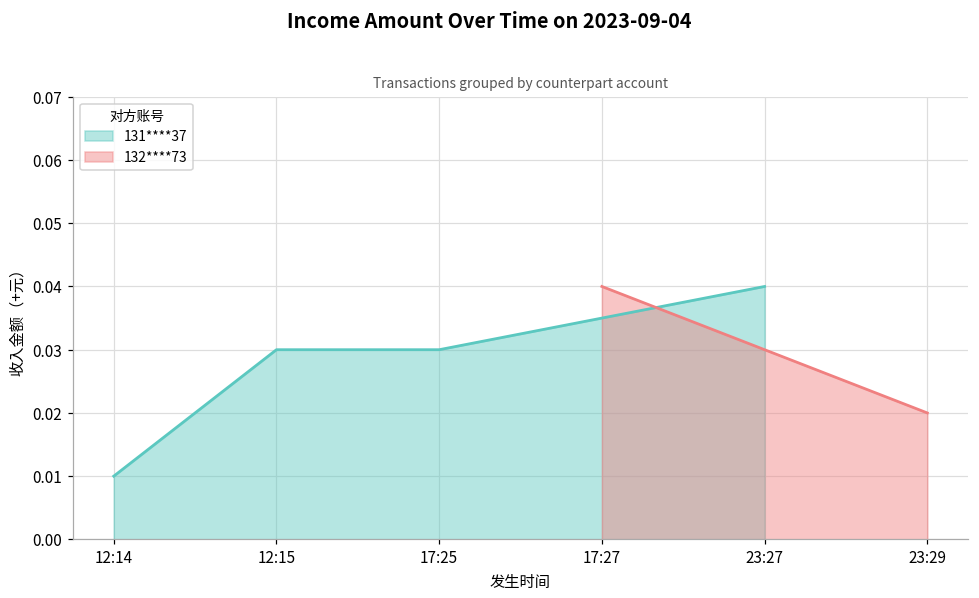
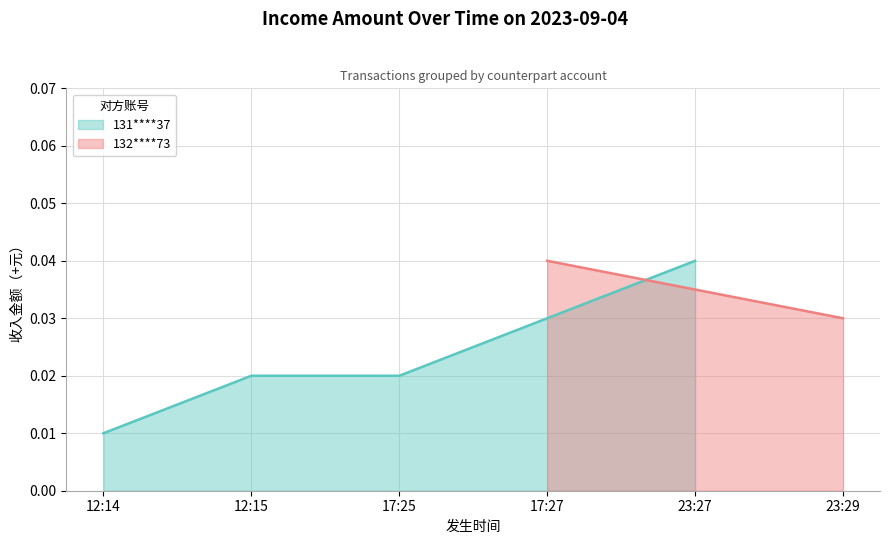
  {
    "131****37": {
      "12:14": 0.01,
-     "12:15": 0.03,
-     "17:25": 0.03,
+     "12:15": 0.02,
+     "17:25": 0.02,
      "23:27": 0.04
    },
    "132****73": {
      "17:27": 0.04,
-     "23:29": 0.02
+     "23:29": 0.03
    }
  }
